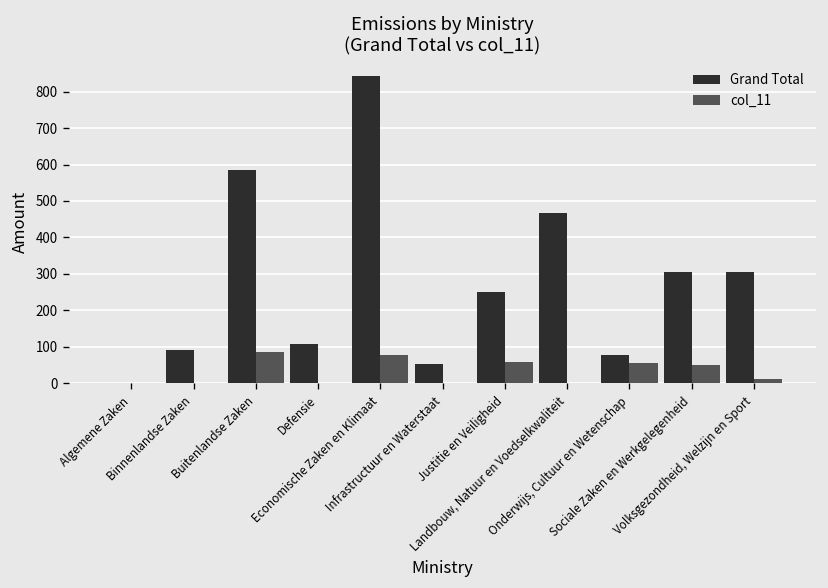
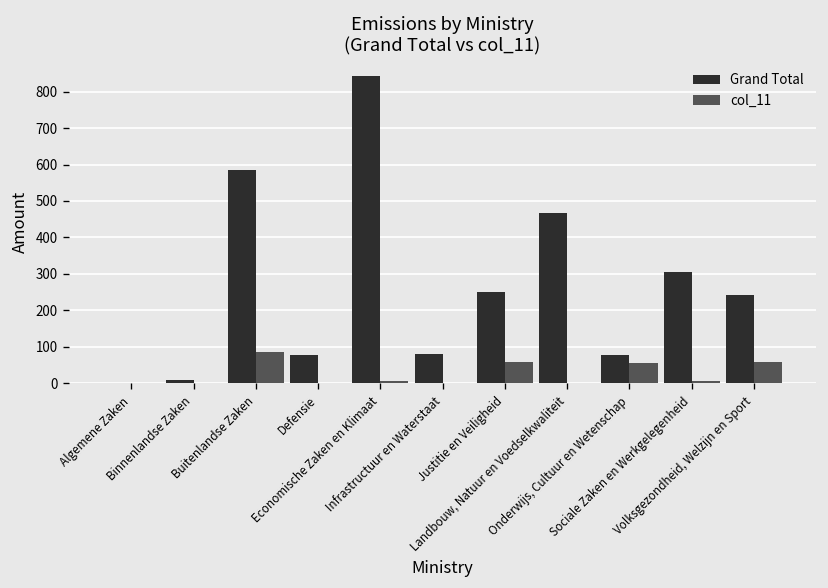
  {
    "Grand Total": {
-     "Binnenlandse Zaken": 90,
+     "Binnenlandse Zaken": 10,
      "Buitenlandse Zaken": 590,
-     "Defensie": 110,
+     "Defensie": 80,
      "Economische Zaken en Klimaat": 840,
-     "Infrastructuur en Waterstaat": 50,
+     "Infrastructuur en Waterstaat": 80,
      "Justitie en Veiligheid": 250,
      "Landbouw, Natuur en Voedselkwaliteit": 470,
      "Onderwijs, Cultuur en Wetenschap": 80,
      "Sociale Zaken en Werkgelegenheid": 310,
-     "Volksgezondheid, Welzijn en Sport": 300
+     "Volksgezondheid, Welzijn en Sport": 240
    },
    "col_11": {
      "Algemene Zaken": 0,
      "Binnenlandse Zaken": 0,
      "Buitenlandse Zaken": 90,
      "Defensie": 0,
-     "Economische Zaken en Klimaat": 80,
+     "Economische Zaken en Klimaat": 10,
      "Infrastructuur en Waterstaat": 0,
      "Justitie en Veiligheid": 60,
      "Landbouw, Natuur en Voedselkwaliteit": 0,
      "Onderwijs, Cultuur en Wetenschap": 60,
-     "Sociale Zaken en Werkgelegenheid": 50,
-     "Volksgezondheid, Welzijn en Sport": 10
+     "Sociale Zaken en Werkgelegenheid": 0,
+     "Volksgezondheid, Welzijn en Sport": 60
    }
  }
